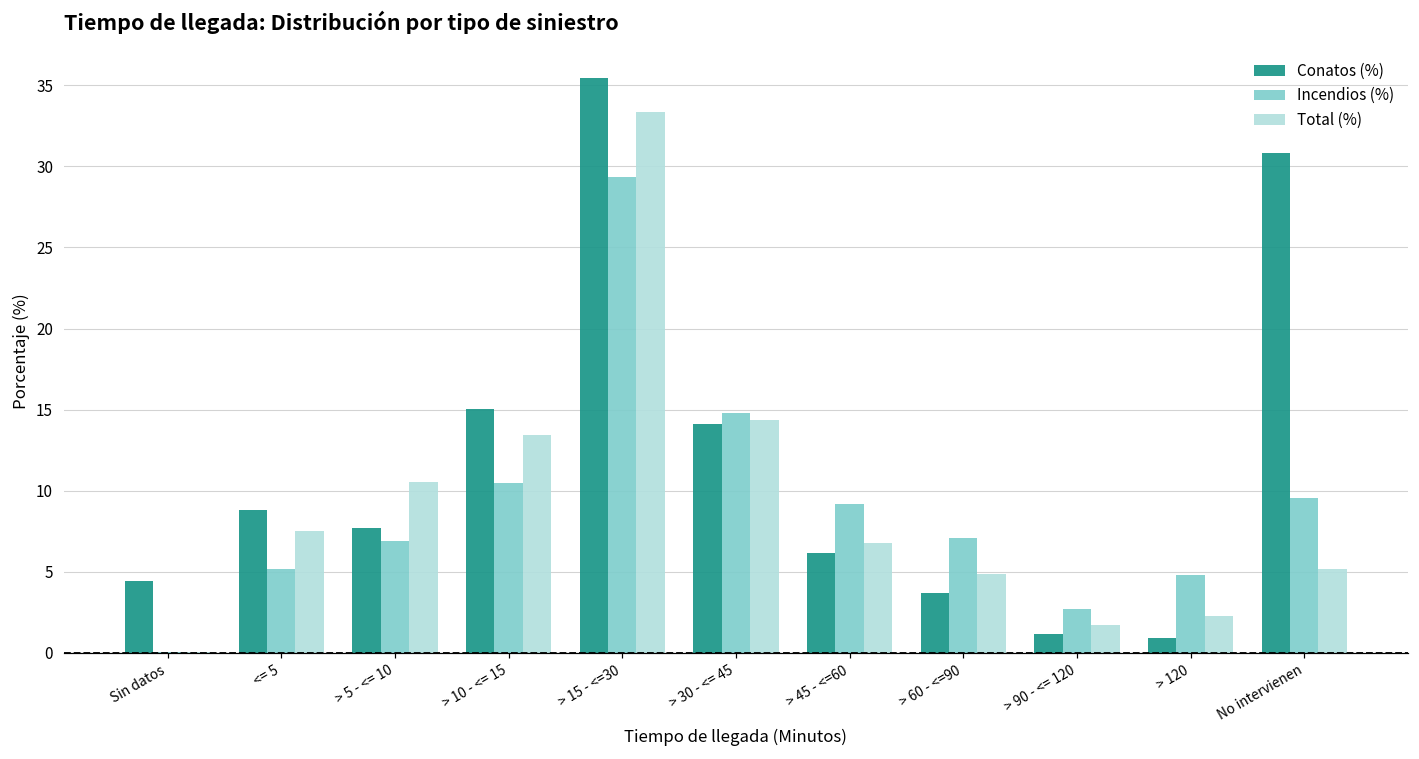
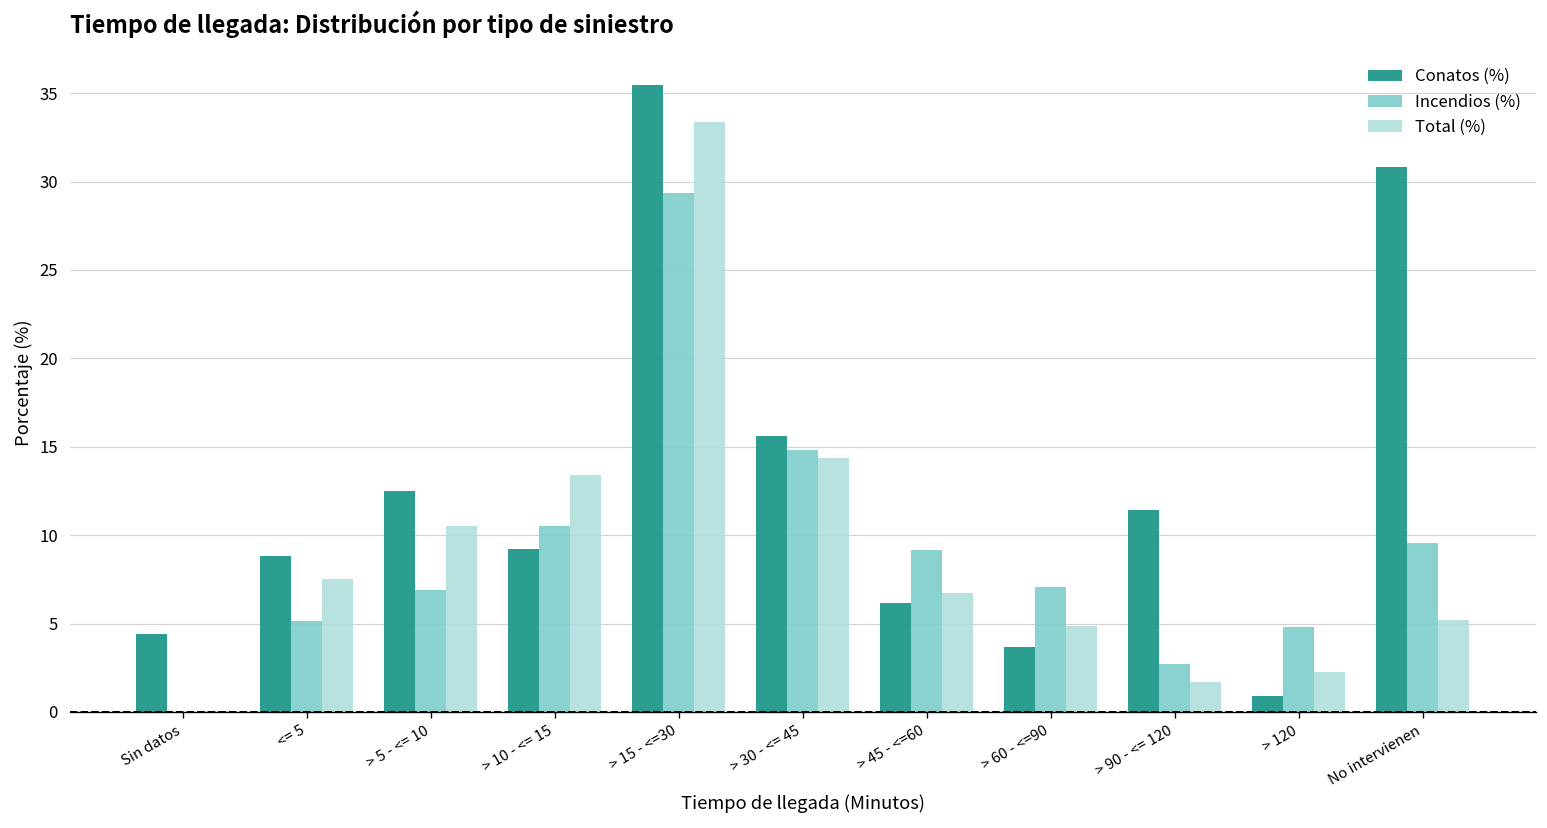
  {
    "Conatos (%)": {
      "Sin datos": 4.4,
      "<= 5": 8.8,
-     "> 5 - <= 10": 7.7,
-     "> 10 - <= 15": 15.0,
+     "> 5 - <= 10": 12.5,
+     "> 10 - <= 15": 9.2,
      "> 15 - <=30": 35.5,
-     "> 30 - <= 45": 14.1,
+     "> 30 - <= 45": 15.6,
      "> 45 - <=60": 6.2,
      "> 60 - <=90": 3.7,
-     "> 90 - <= 120": 1.1,
+     "> 90 - <= 120": 11.4,
      "> 120": 0.9,
      "No intervienen": 30.8
    }
  }
